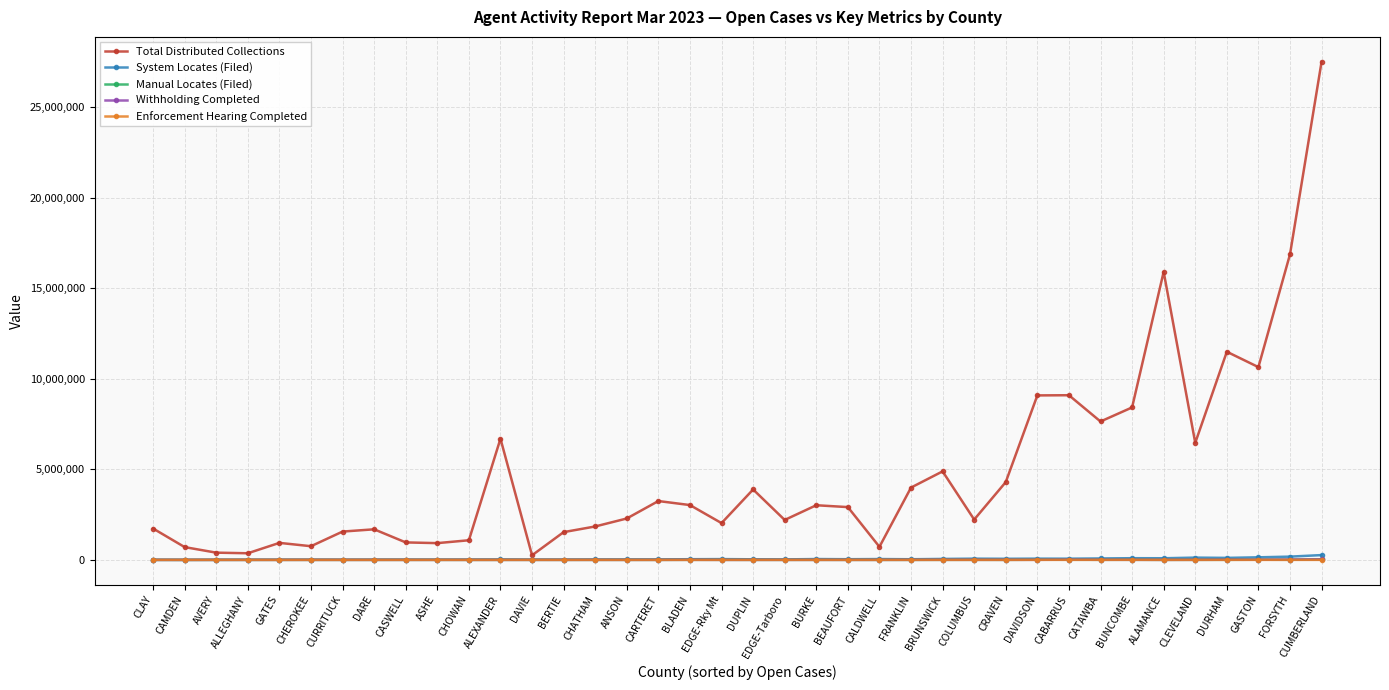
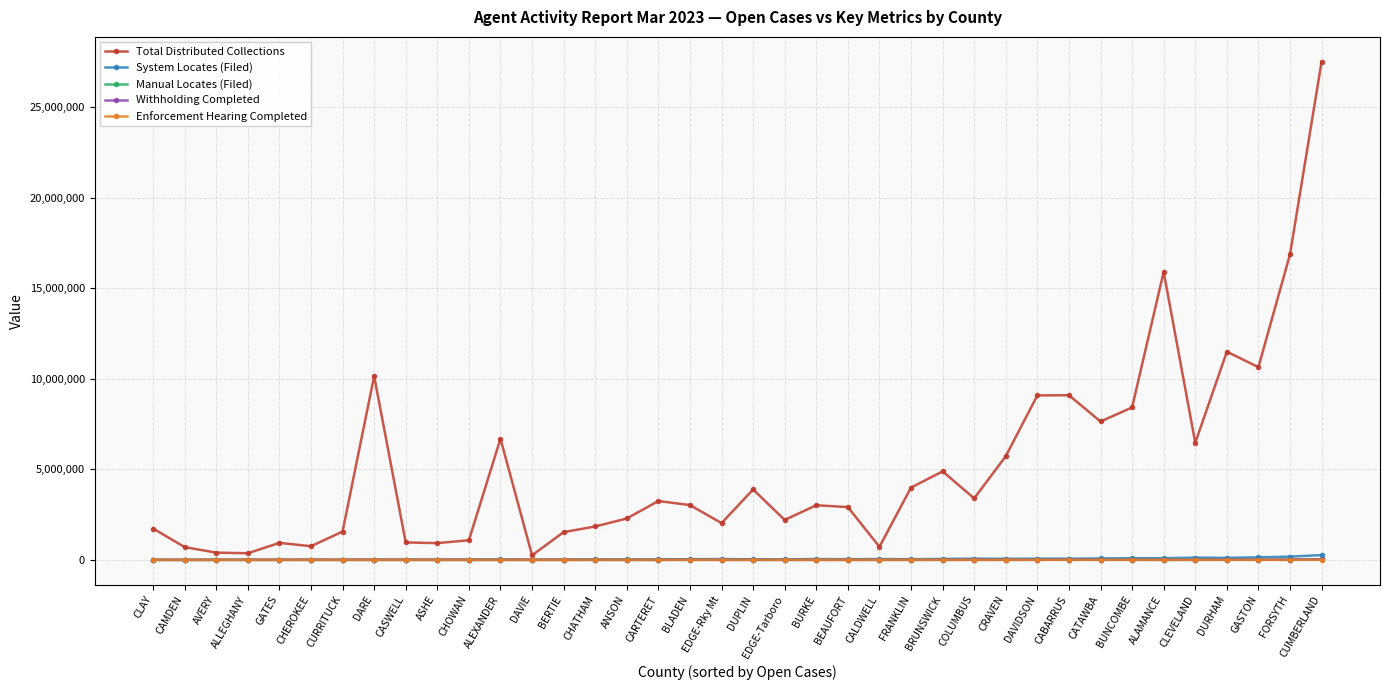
  {
    "Total Distributed Collections": {
      "CLAY": "1,700,000",
      "CAMDEN": "700,000",
      "AVERY": "400,000",
      "ALLEGHANY": "400,000",
      "GATES": "900,000",
      "CHEROKEE": "800,000",
      "CURRITUCK": "1,600,000",
-     "DARE": "1,700,000",
+     "DARE": "10,200,000",
      "CASWELL": "1,000,000",
      "ASHE": "900,000",
      "CHOWAN": "1,100,000",
      "ALEXANDER": "6,700,000",
      "DAVIE": "300,000",
      "BERTIE": "1,500,000",
      "CHATHAM": "1,800,000",
      "ANSON": "2,300,000",
      "CARTERET": "3,300,000",
      "BLADEN": "3,000,000",
      "EDGE-Rky Mt": "2,000,000",
      "DUPLIN": "3,900,000",
      "EDGE-Tarboro": "2,200,000",
      "BURKE": "3,000,000",
      "BEAUFORT": "2,900,000",
      "CALDWELL": "700,000",
      "FRANKLIN": "4,000,000",
      "BRUNSWICK": "4,900,000",
-     "COLUMBUS": "2,200,000",
-     "CRAVEN": "4,300,000",
+     "COLUMBUS": "3,400,000",
+     "CRAVEN": "5,700,000",
      "DAVIDSON": "9,100,000",
      "CABARRUS": "9,100,000",
      "CATAWBA": "7,600,000",
      "BUNCOMBE": "8,400,000",
      "ALAMANCE": "15,900,000",
      "CLEVELAND": "6,500,000",
      "DURHAM": "11,500,000",
      "GASTON": "10,600,000",
      "FORSYTH": "16,900,000",
      "CUMBERLAND": "27,500,000"
    },
    "System Locates (Filed)": {
      "FORSYTH": "200,000",
      "CUMBERLAND": "300,000"
    }
  }
